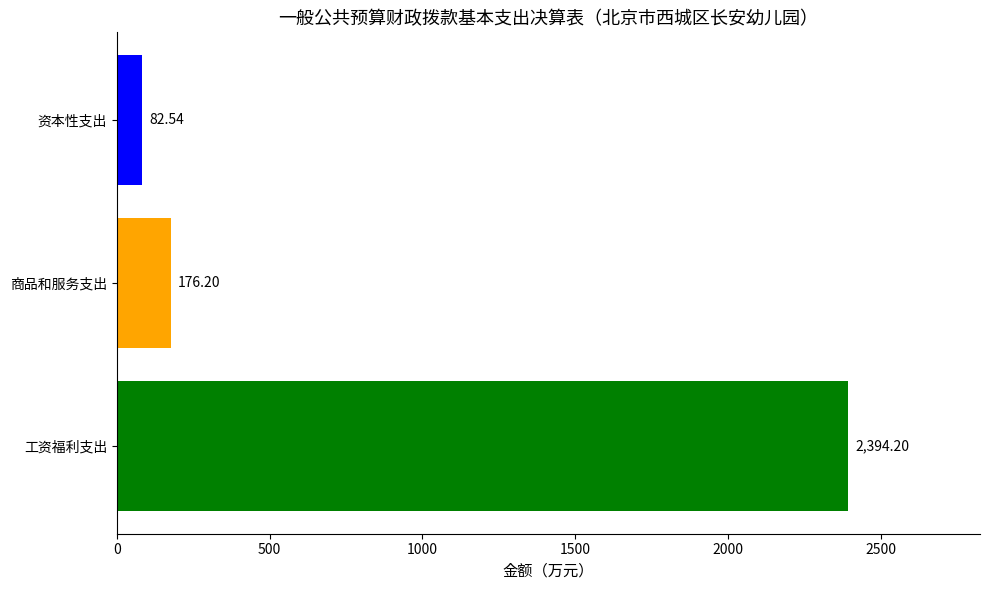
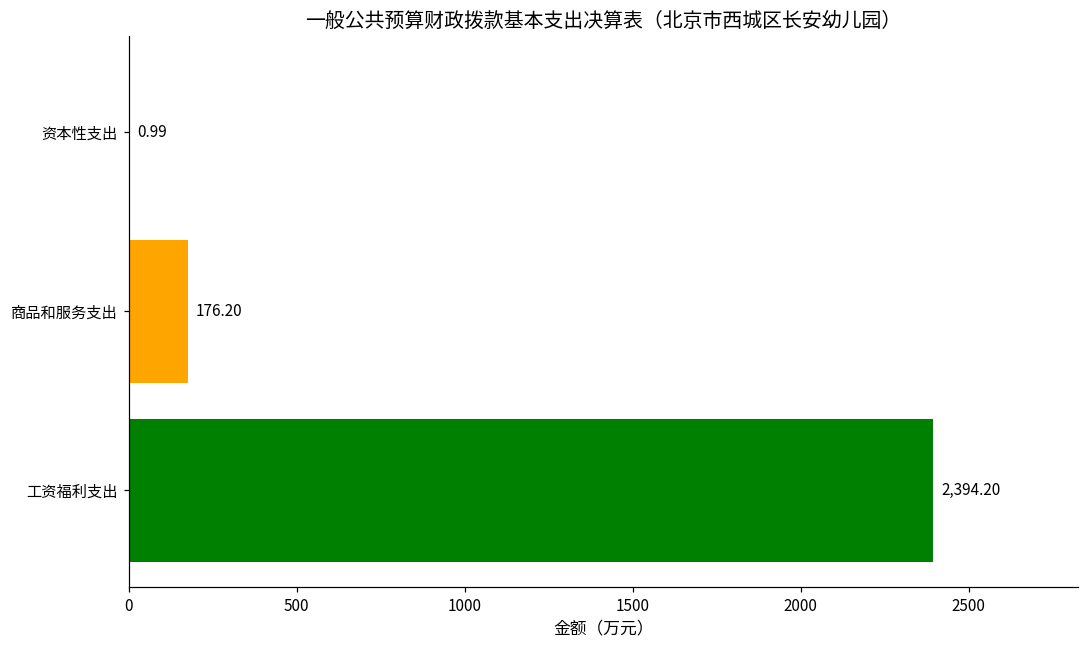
  {
-   "资本性支出": "82.54",
+   "资本性支出": "0.99",
    "商品和服务支出": "176.20",
    "工资福利支出": "2,394.20"
  }
